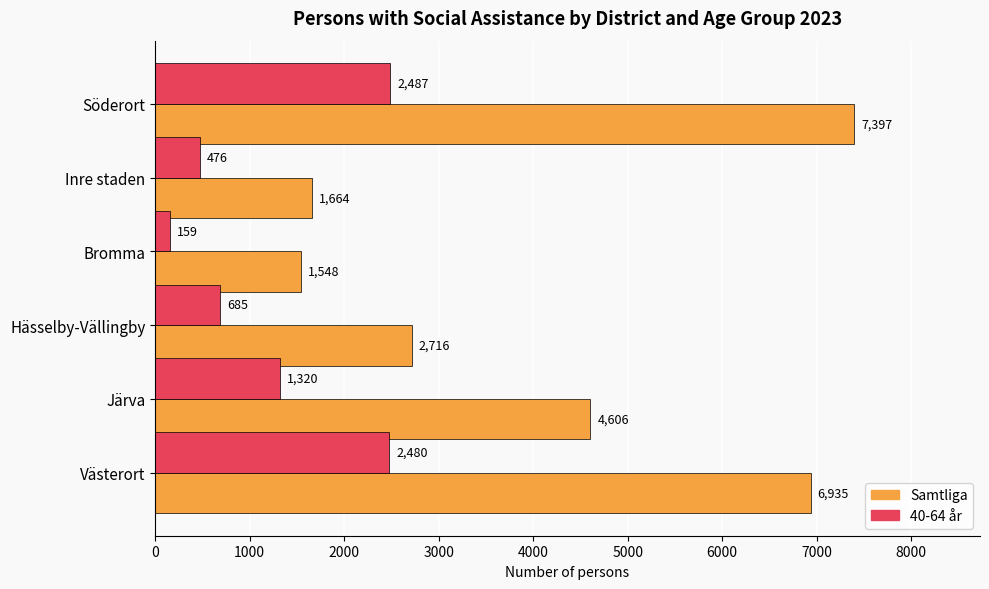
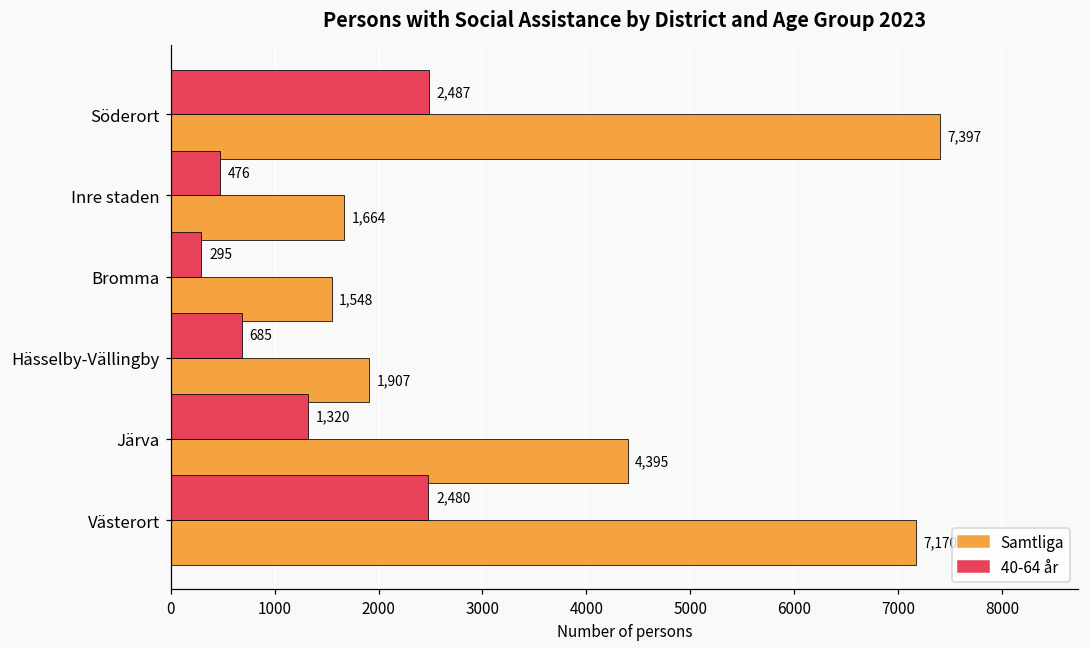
  {
    "Samtliga": {
      "Söderort": "7,397",
      "Inre staden": "1,664",
      "Bromma": "1,548",
-     "Hässelby-Vällingby": "2,716",
-     "Järva": "4,606",
-     "Västerort": "6900"
+     "Hässelby-Vällingby": "1,907",
+     "Järva": "4,395",
+     "Västerort": "7200"
    },
    "40-64 år": {
      "Söderort": "2,487",
      "Inre staden": "476",
-     "Bromma": "159",
+     "Bromma": "295",
      "Hässelby-Vällingby": "685",
      "Järva": "1,320",
      "Västerort": "2,480"
    }
  }
